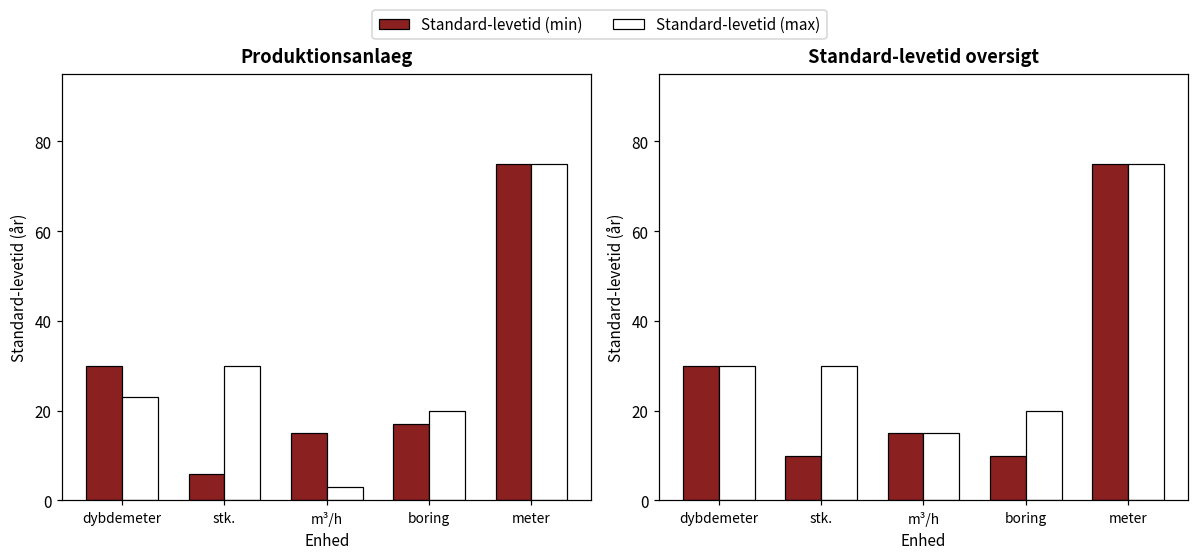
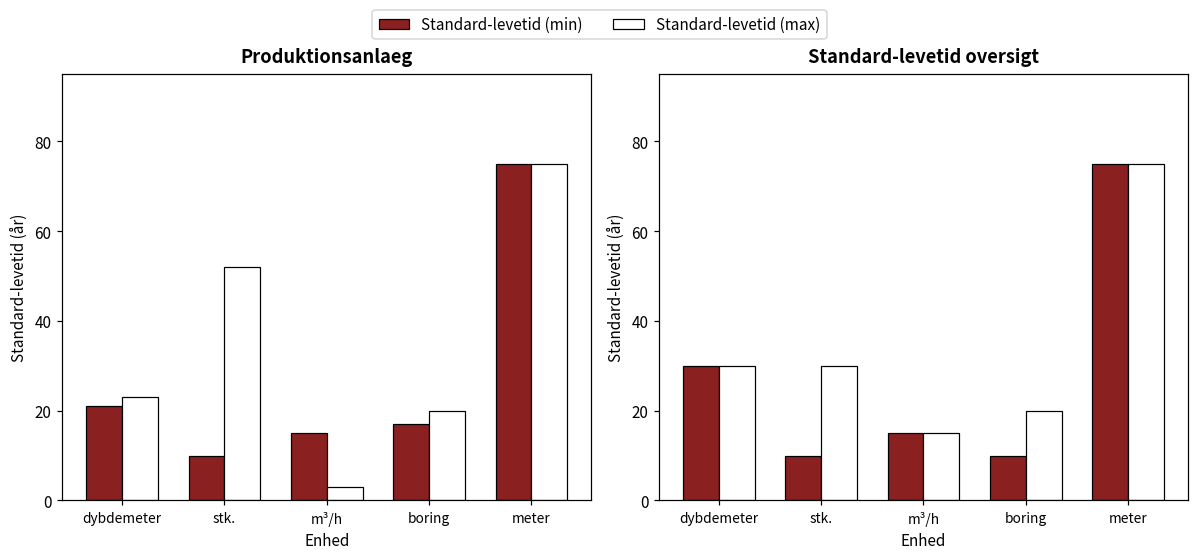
  {
    "Produktionsanlaeg": {
      "Standard-levetid (min)": {
-       "dybdemeter": 30,
-       "stk.": 6,
+       "dybdemeter": 21,
+       "stk.": 10,
        "m³/h": 15,
        "boring": 17,
        "meter": 75
      },
      "Standard-levetid (max)": {
        "dybdemeter": 23,
-       "stk.": 30,
+       "stk.": 52,
        "m³/h": 3,
        "boring": 20,
        "meter": 75
      }
    },
    "Standard-levetid oversigt": {
      "Standard-levetid (min)": {
        "dybdemeter": 30,
        "stk.": 10,
        "m³/h": 15,
        "boring": 10,
        "meter": 75
      },
      "Standard-levetid (max)": {
        "dybdemeter": 30,
        "stk.": 30,
        "m³/h": 15,
        "boring": 20,
        "meter": 75
      }
    }
  }
